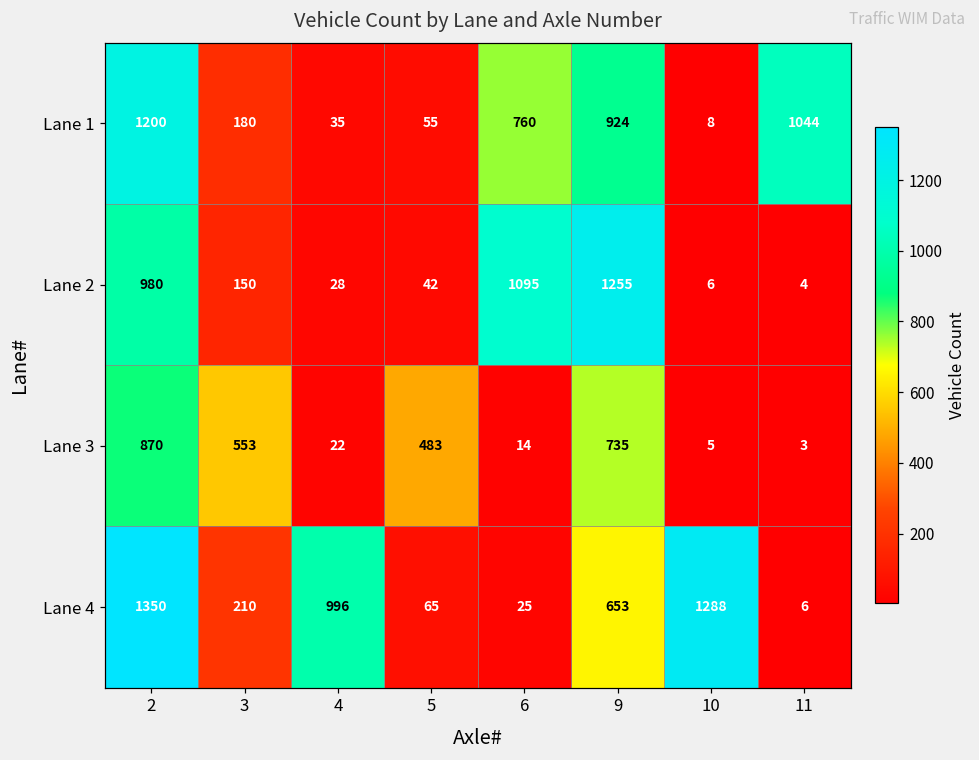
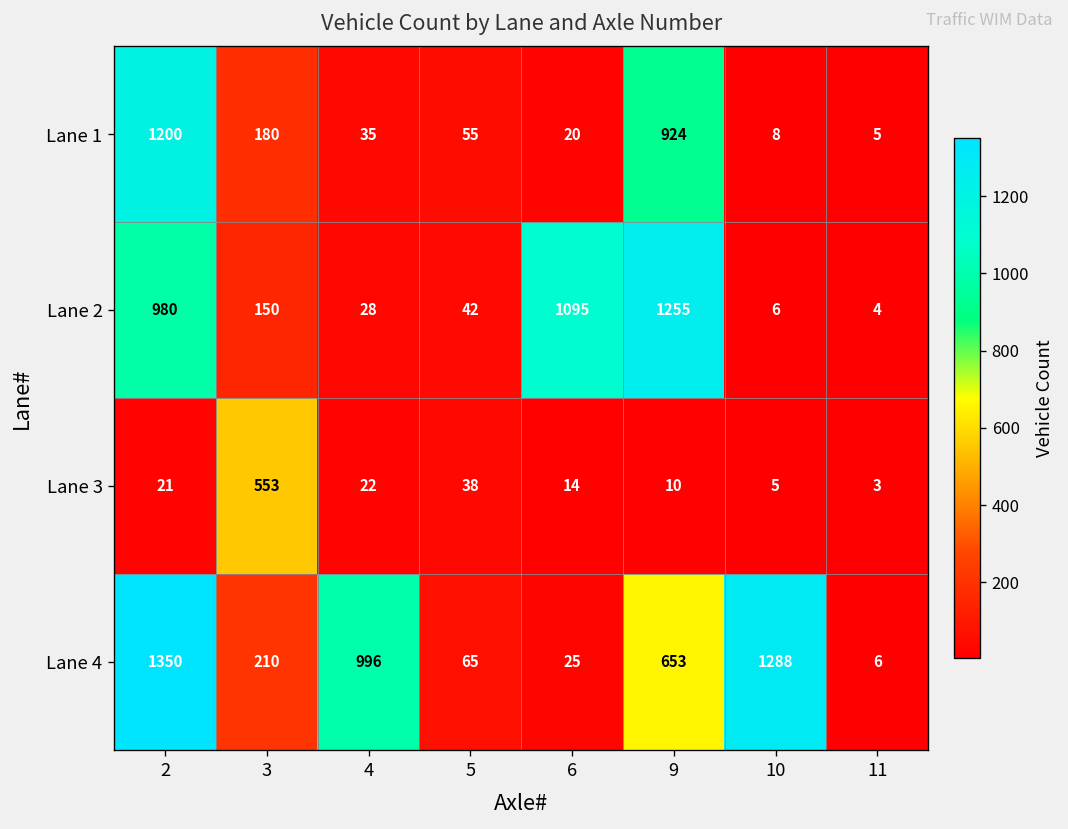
  {
    "Lane 1": {
      "2": 1200,
      "3": 180,
      "4": 35,
      "5": 55,
-     "6": 760,
+     "6": 20,
      "9": 924,
      "10": 8,
-     "11": 1044
+     "11": 5
    },
    "Lane 2": {
      "2": 980,
      "3": 150,
      "4": 28,
      "5": 42,
      "6": 1095,
      "9": 1255,
      "10": 6,
      "11": 4
    },
    "Lane 3": {
-     "2": 870,
+     "2": 21,
      "3": 553,
      "4": 22,
-     "5": 483,
+     "5": 38,
      "6": 14,
-     "9": 735,
+     "9": 10,
      "10": 5,
      "11": 3
    },
    "Lane 4": {
      "2": 1350,
      "3": 210,
      "4": 996,
      "5": 65,
      "6": 25,
      "9": 653,
      "10": 1288,
      "11": 6
    }
  }
